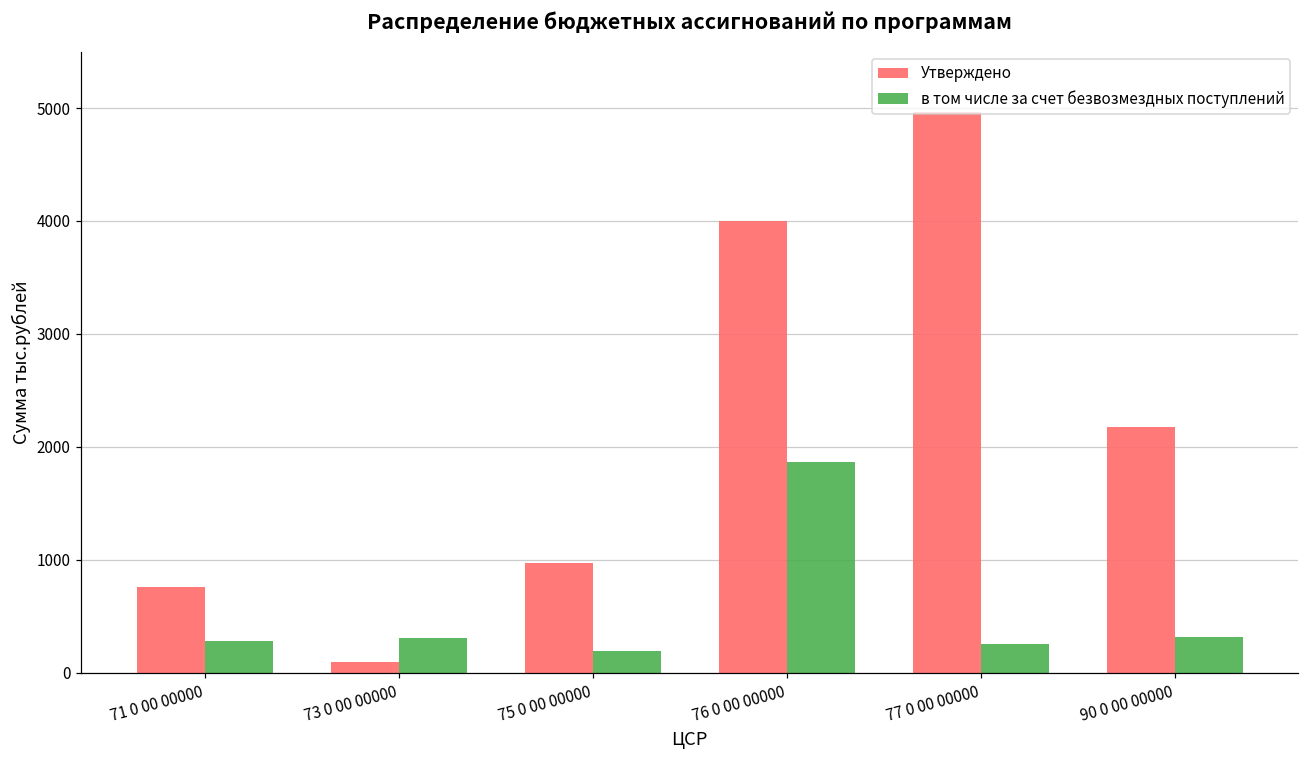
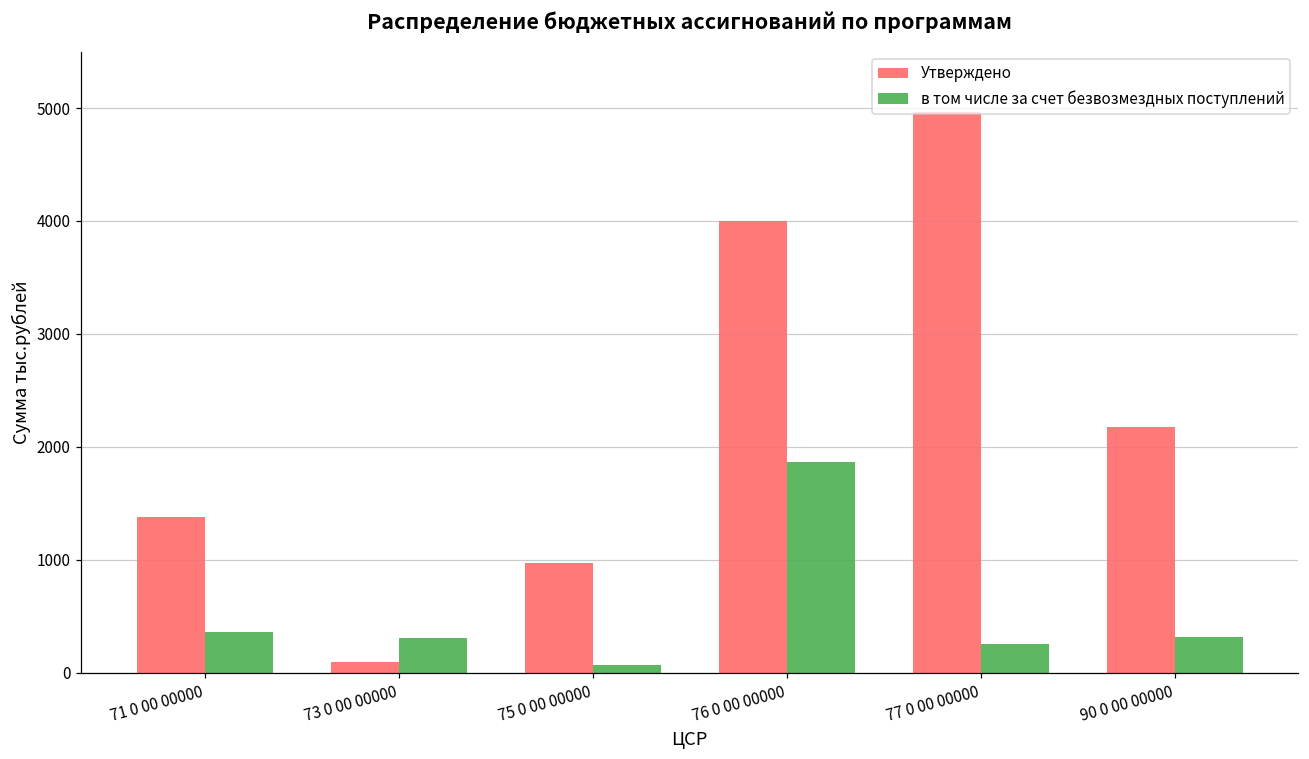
  {
    "Утверждено": {
-     "71 0 00 00000": 760,
+     "71 0 00 00000": 1380,
      "73 0 00 00000": 100,
      "75 0 00 00000": 970,
      "76 0 00 00000": 4000,
      "77 0 00 00000": 4970,
      "90 0 00 00000": 2180
    },
    "в том числе за счет безвозмездных поступлений": {
-     "71 0 00 00000": 280,
+     "71 0 00 00000": 370,
      "73 0 00 00000": 310,
-     "75 0 00 00000": 190,
+     "75 0 00 00000": 70,
      "76 0 00 00000": 1870,
      "77 0 00 00000": 260,
      "90 0 00 00000": 310
    }
  }
